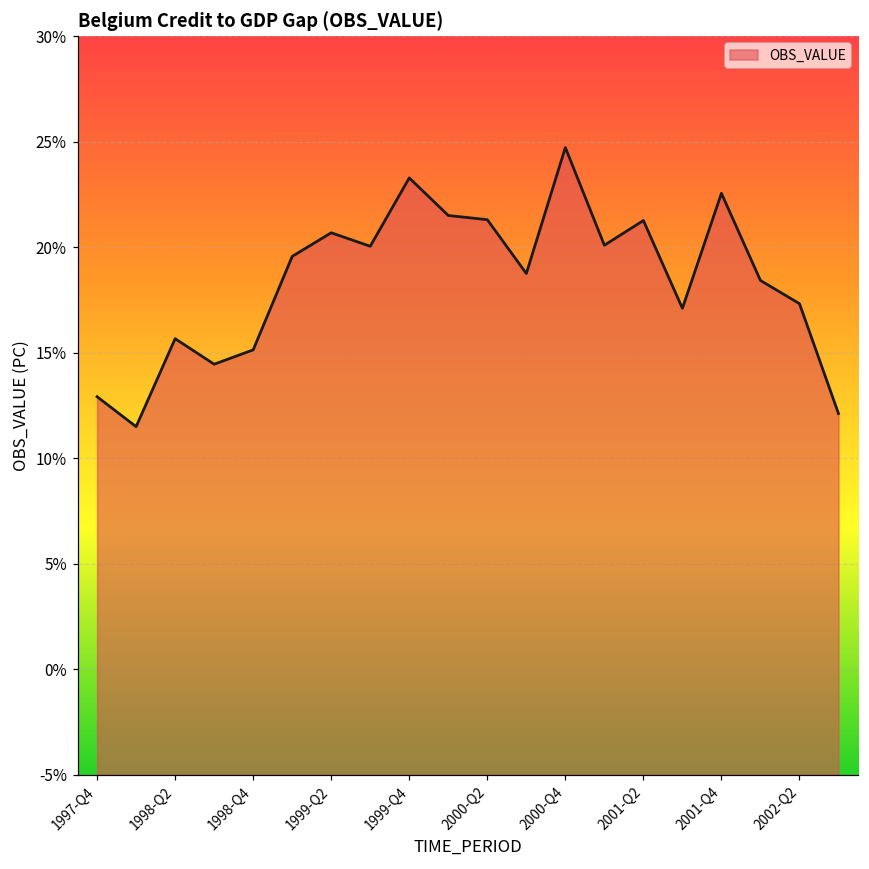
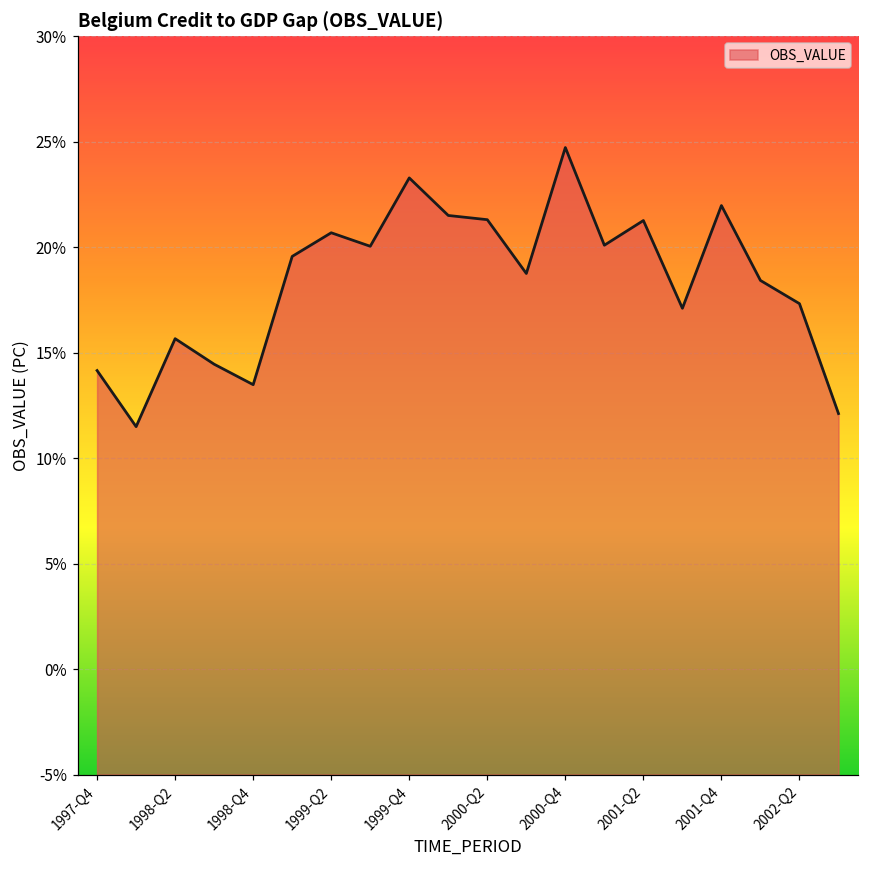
  {
-   "1997-Q4": "12.9%",
+   "1997-Q4": "14.2%",
    "1998-Q2": "15.7%",
-   "1998-Q4": "15.1%",
+   "1998-Q4": "13.5%",
    "1999-Q2": "20.7%",
    "1999-Q4": "23.3%",
    "2000-Q2": "21.3%",
    "2000-Q4": "24.7%",
    "2001-Q2": "21.3%",
-   "2001-Q4": "22.6%",
+   "2001-Q4": "22.0%",
    "2002-Q2": "17.3%"
  }
